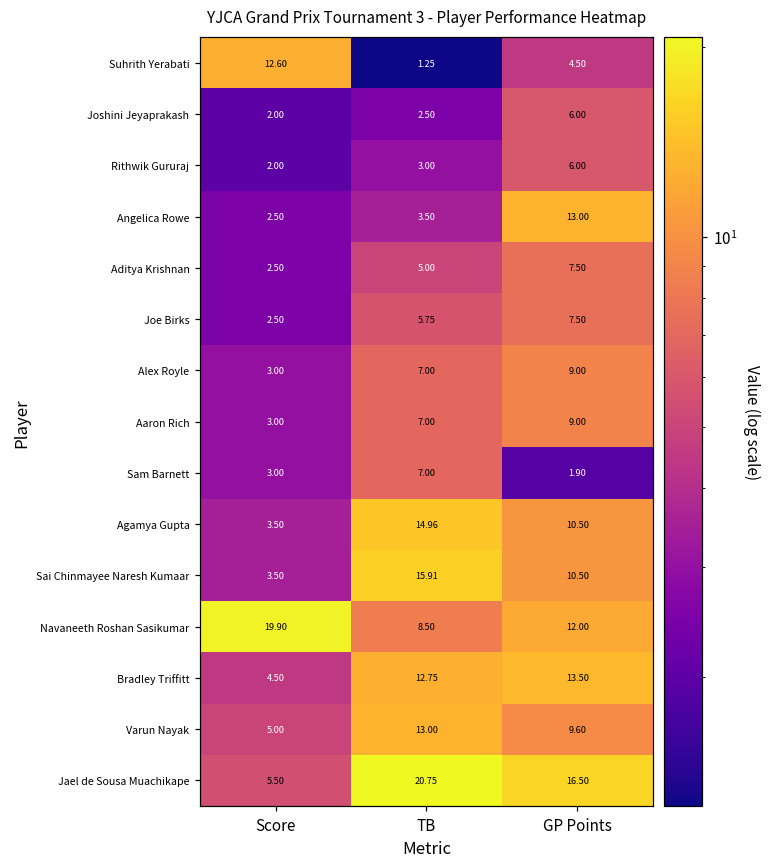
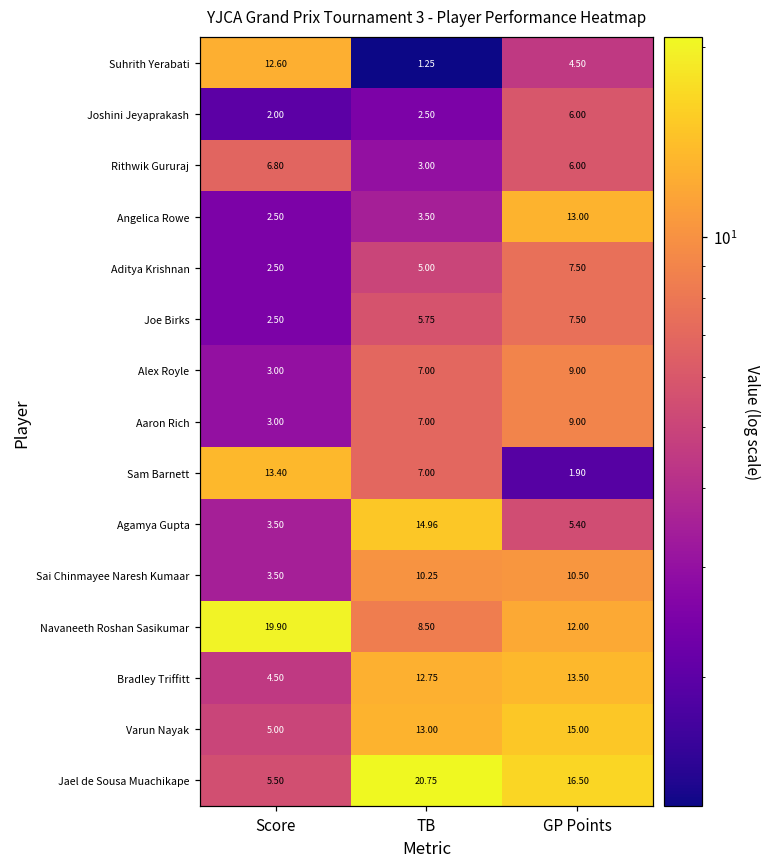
  {
    "Suhrith Yerabati": {
      "Score": 12.60,
      "TB": 1.25,
      "GP Points": 4.50
    },
    "Joshini Jeyaprakash": {
      "Score": 2.00,
      "TB": 2.50,
      "GP Points": 6.00
    },
    "Rithwik Gururaj": {
-     "Score": 2.00,
+     "Score": 6.80,
      "TB": 3.00,
      "GP Points": 6.00
    },
    "Angelica Rowe": {
      "Score": 2.50,
      "TB": 3.50,
      "GP Points": 13.00
    },
    "Aditya Krishnan": {
      "Score": 2.50,
      "TB": 5.00,
      "GP Points": 7.50
    },
    "Joe Birks": {
      "Score": 2.50,
      "TB": 5.75,
      "GP Points": 7.50
    },
    "Alex Royle": {
      "Score": 3.00,
      "TB": 7.00,
      "GP Points": 9.00
    },
    "Aaron Rich": {
      "Score": 3.00,
      "TB": 7.00,
      "GP Points": 9.00
    },
    "Sam Barnett": {
-     "Score": 3.00,
+     "Score": 13.40,
      "TB": 7.00,
      "GP Points": 1.90
    },
    "Agamya Gupta": {
      "Score": 3.50,
      "TB": 14.96,
-     "GP Points": 10.50
+     "GP Points": 5.40
    },
    "Sai Chinmayee Naresh Kumaar": {
      "Score": 3.50,
-     "TB": 15.91,
+     "TB": 10.25,
      "GP Points": 10.50
    },
    "Navaneeth Roshan Sasikumar": {
      "Score": 19.90,
      "TB": 8.50,
      "GP Points": 12.00
    },
    "Bradley Triffitt": {
      "Score": 4.50,
      "TB": 12.75,
      "GP Points": 13.50
    },
    "Varun Nayak": {
      "Score": 5.00,
      "TB": 13.00,
-     "GP Points": 9.60
+     "GP Points": 15.00
    },
    "Jael de Sousa Muachikape": {
      "Score": 5.50,
      "TB": 20.75,
      "GP Points": 16.50
    }
  }
